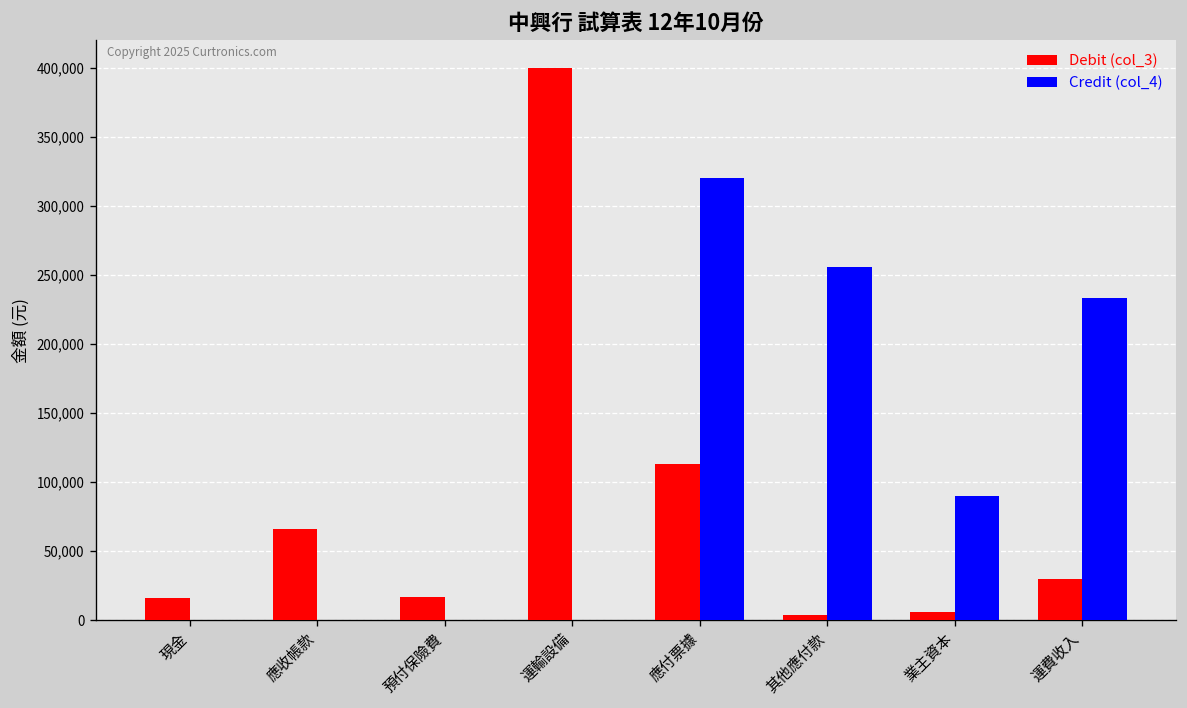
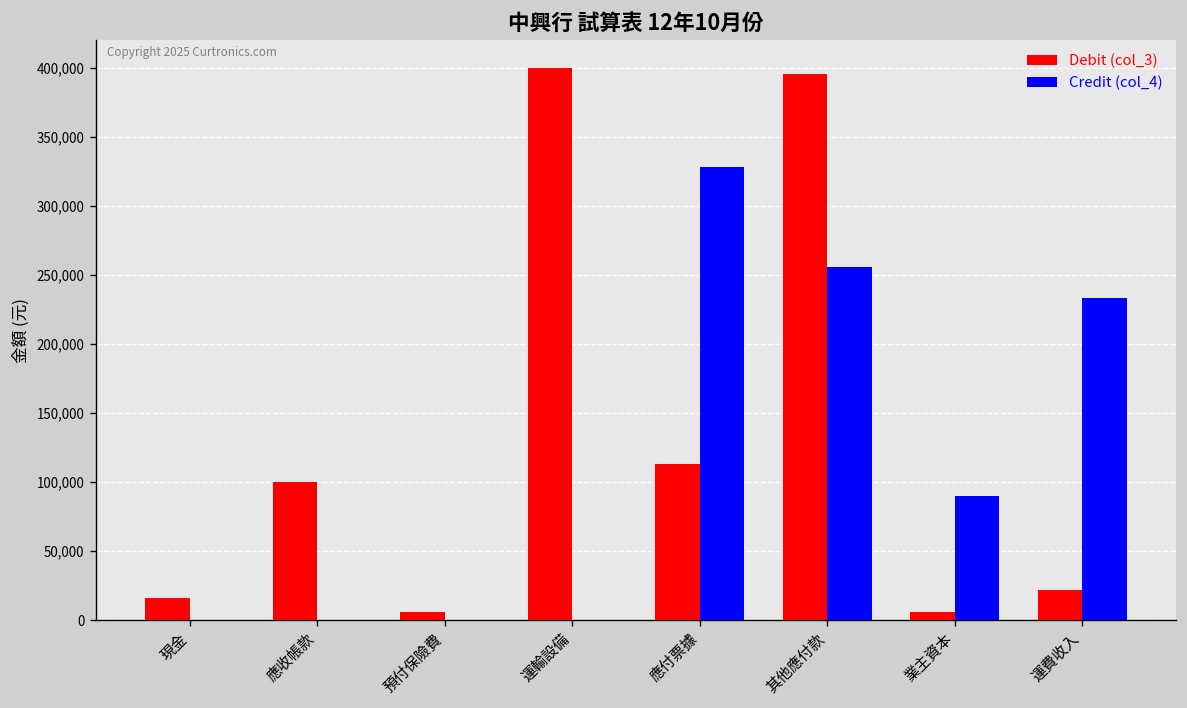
  {
    "Debit (col_3)": {
      "現金": "16,000",
-     "應收帳款": "66,000",
-     "預付保險費": "17,000",
+     "應收帳款": "100,000",
+     "預付保險費": "6,000",
      "運輸設備": "400,000",
      "應付票據": "113,000",
-     "其他應付款": "4,000",
+     "其他應付款": "396,000",
      "業主資本": "6,000",
-     "運費收入": "30,000"
+     "運費收入": "22,000"
    },
    "Credit (col_4)": {
      "現金": "0",
      "應收帳款": "0",
      "預付保險費": "0",
      "運輸設備": "0",
-     "應付票據": "320,000",
+     "應付票據": "328,000",
      "其他應付款": "256,000",
      "業主資本": "90,000",
      "運費收入": "233,000"
    }
  }
